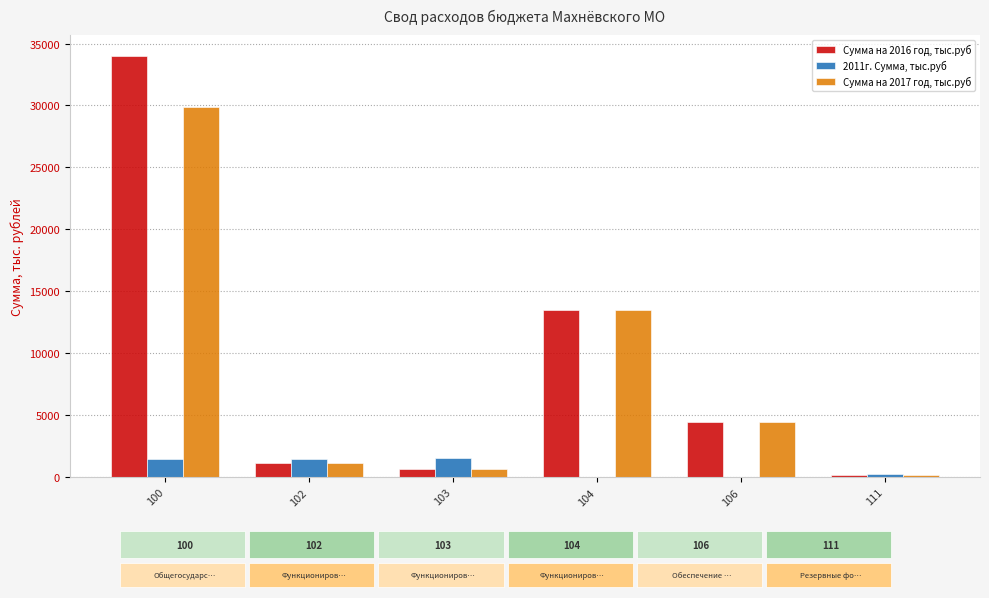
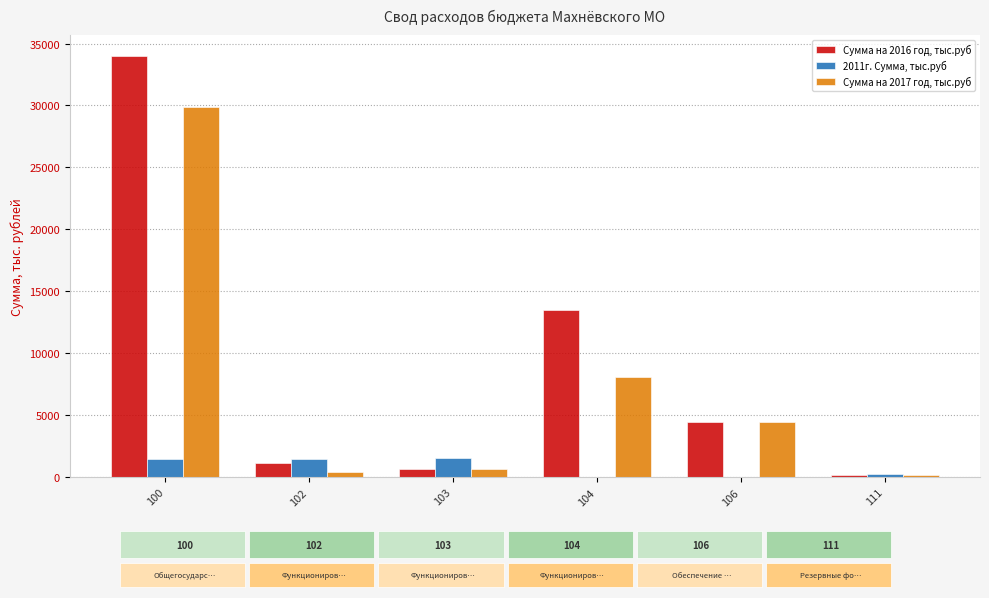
  {
    "Сумма на 2016 год, тыс.руб": {
      "100": 34000,
      "102": 1100,
      "103": 700,
      "104": 13500,
      "106": 4400
    },
    "2011г. Сумма, тыс.руб": {
      "100": 1500,
      "102": 1500,
      "103": 1500,
      "104": 0,
      "106": 0,
      "111": 300
    },
    "Сумма на 2017 год, тыс.руб": {
      "100": 29900,
-     "102": 1100,
+     "102": 400,
      "103": 700,
-     "104": 13500,
+     "104": 8100,
      "106": 4400
    }
  }
